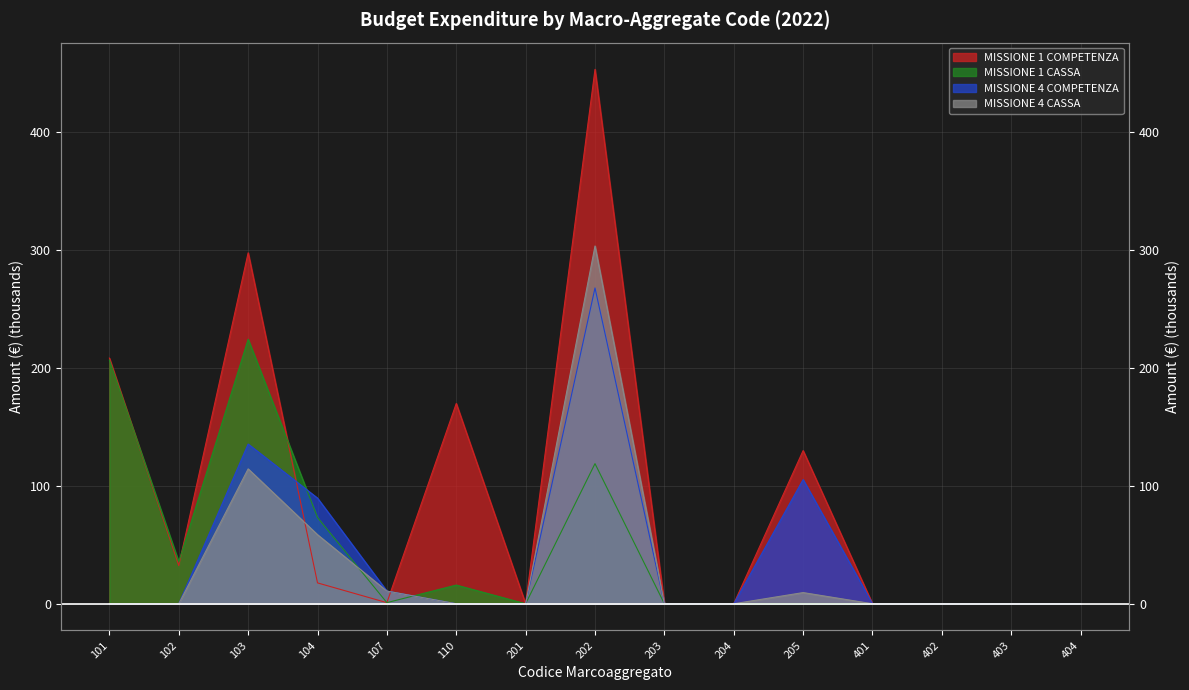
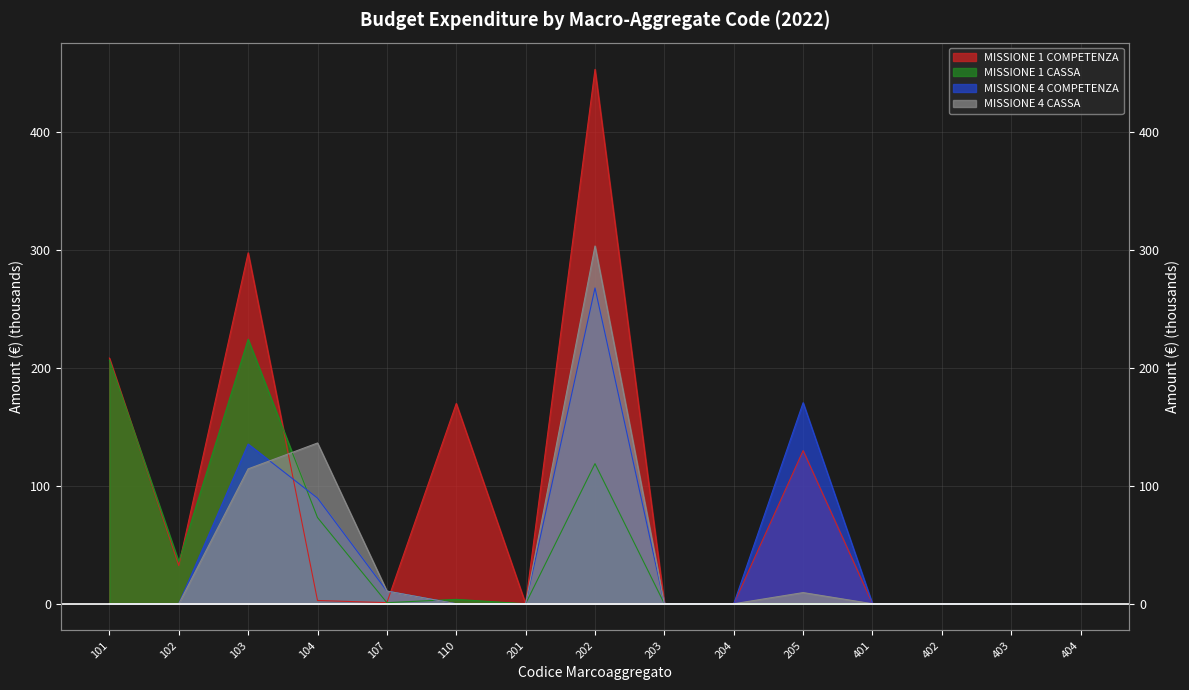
  {
    "MISSIONE 1 COMPETENZA": {
      "102": 32,
      "103": 298,
-     "104": 18,
+     "104": 3,
      "110": 170,
      "202": 454,
      "205": 130
    },
    "MISSIONE 1 CASSA": {
      "102": 36,
      "103": 225,
      "104": 73,
-     "110": 16,
+     "110": 4,
      "202": 119,
      "205": 0
    },
    "MISSIONE 4 COMPETENZA": {
      "103": 136,
      "104": 90,
      "202": 268,
-     "205": 105
+     "205": 171
    },
    "MISSIONE 4 CASSA": {
      "103": 114,
-     "104": 59,
+     "104": 136,
      "202": 304,
      "205": 9
    }
  }
